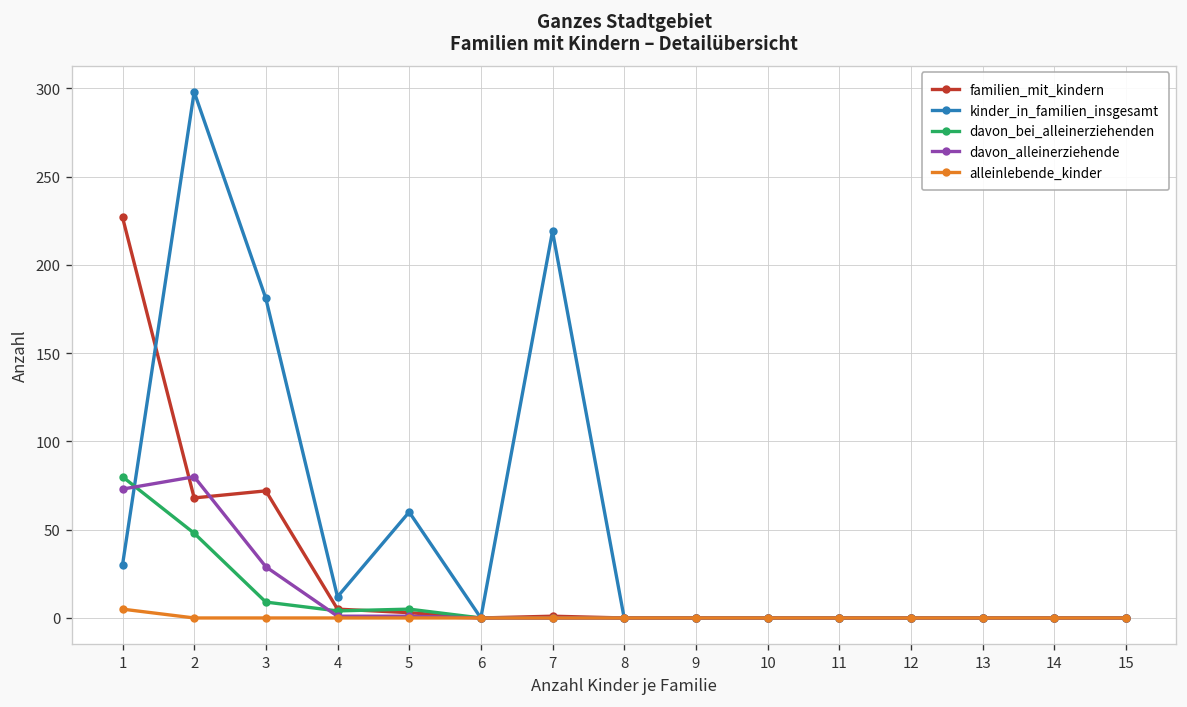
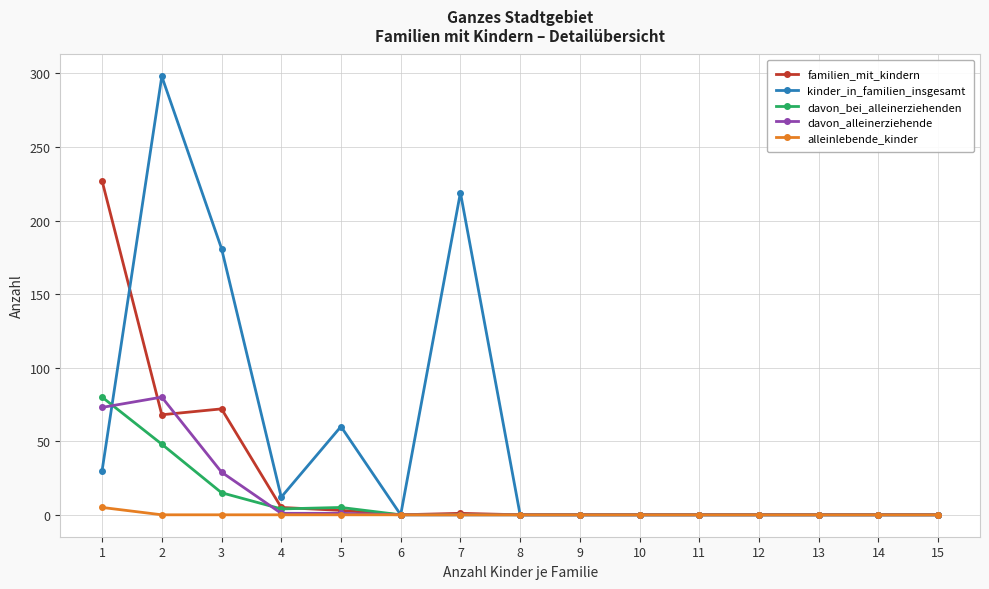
  {
    "familien_mit_kindern": {
      "1": 227,
      "2": 68,
      "3": 72,
      "5": 3
    },
    "kinder_in_familien_insgesamt": {
      "1": 30,
      "2": 298,
      "3": 181,
      "4": 12,
      "5": 60,
      "7": 219
    },
    "davon_bei_alleinerziehenden": {
      "1": 80,
      "2": 48,
-     "3": 9,
+     "3": 15,
      "5": 5
    },
    "davon_alleinerziehende": {
      "1": 73,
      "2": 80,
      "3": 29
    },
    "alleinlebende_kinder": {
      "1": 5,
      "2": 0,
      "3": 0
    }
  }
